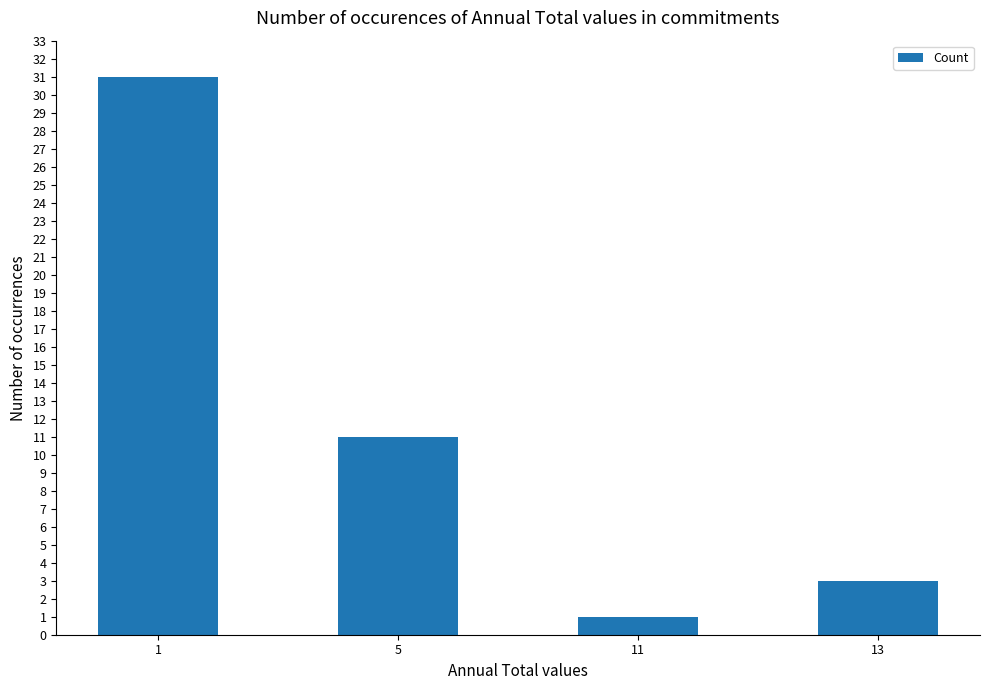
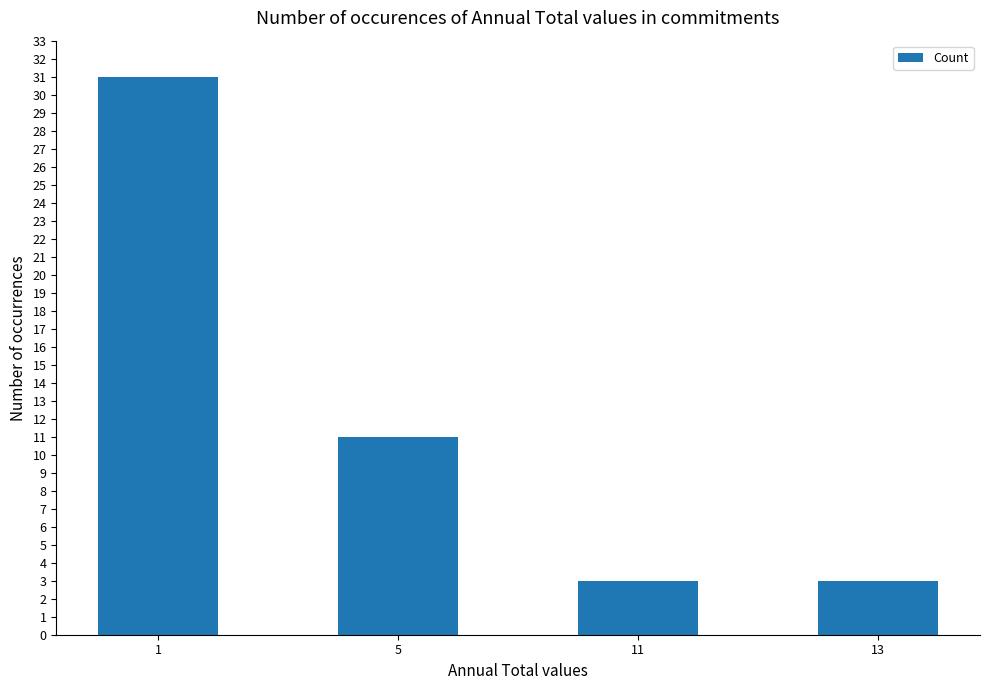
  {
    "1": 31,
    "5": 11,
-   "11": 1,
+   "11": 3,
    "13": 3
  }
